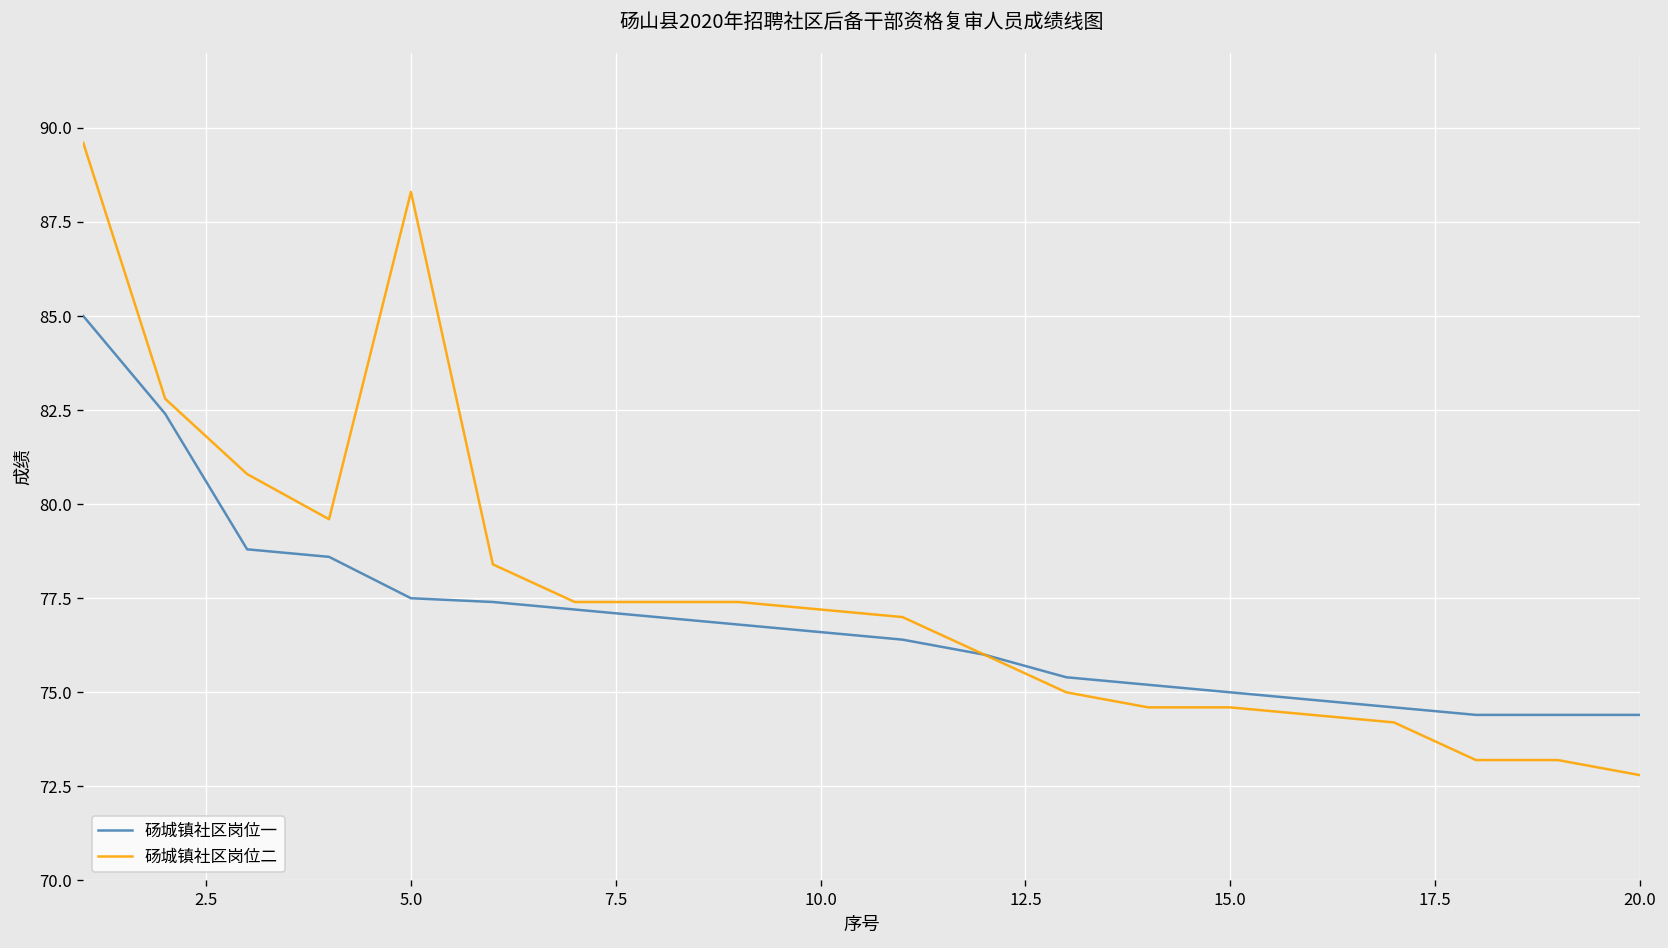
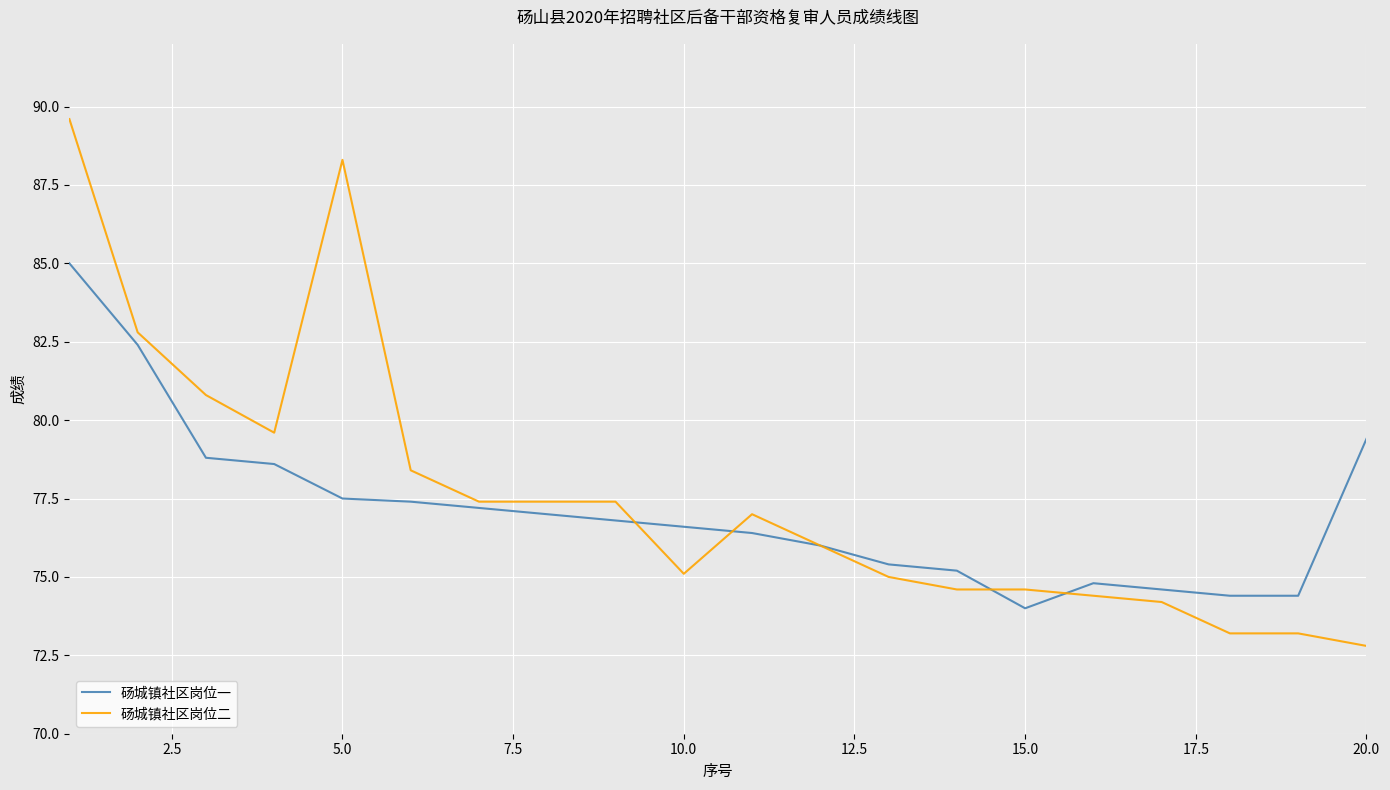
  {
    "砀城镇社区岗位一": {
      "5.0": 77.5,
      "10.0": 76.6,
-     "15.0": 75,
-     "20.0": 74.4
+     "15.0": 74,
+     "20.0": 79.4
    },
    "砀城镇社区岗位二": {
      "5.0": 88.3,
-     "10.0": 77.2,
+     "10.0": 75.1,
      "15.0": 74.6,
      "20.0": 72.8
    }
  }
